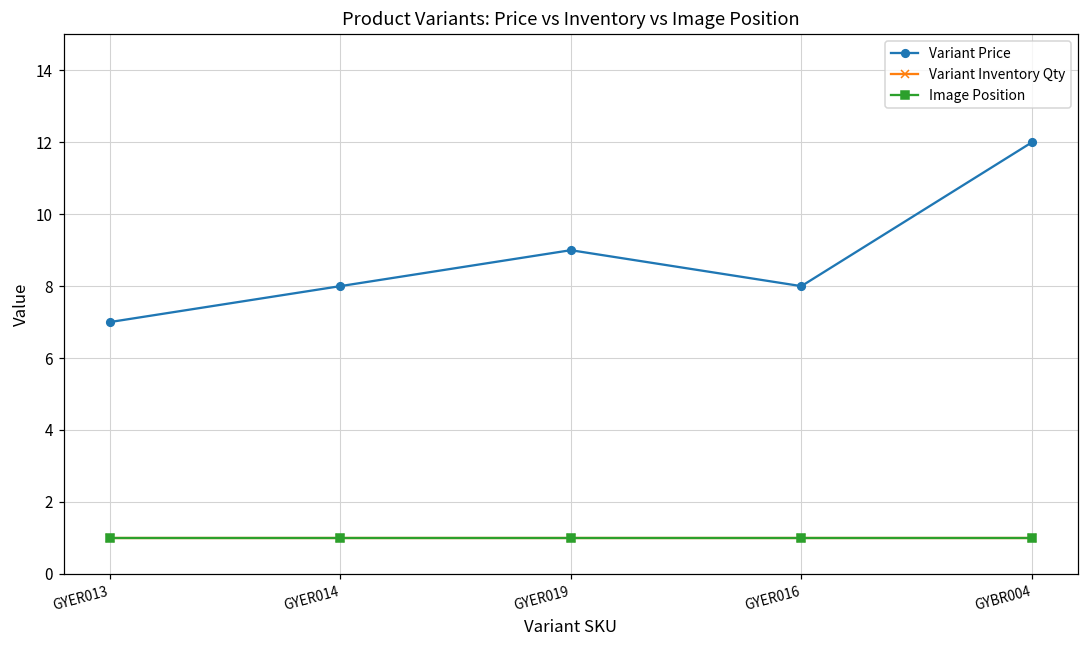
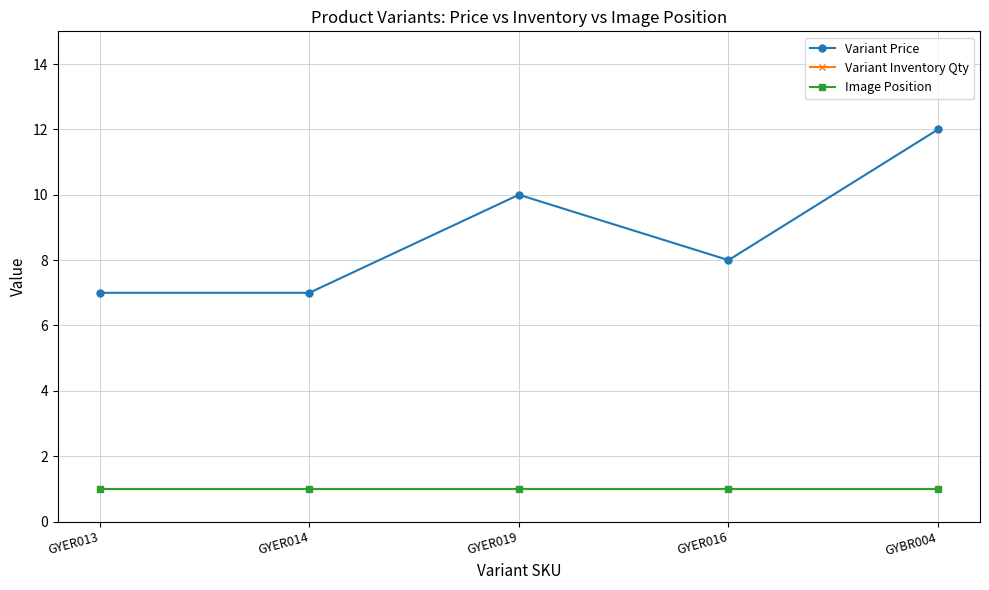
  {
    "Variant Price": {
      "GYER013": 7,
-     "GYER014": 8,
-     "GYER019": 9,
+     "GYER014": 7,
+     "GYER019": 10,
      "GYER016": 8,
      "GYBR004": 12
    },
    "Image Position": {
      "GYER013": 1,
      "GYER014": 1,
      "GYER019": 1,
      "GYER016": 1,
      "GYBR004": 1
    }
  }
